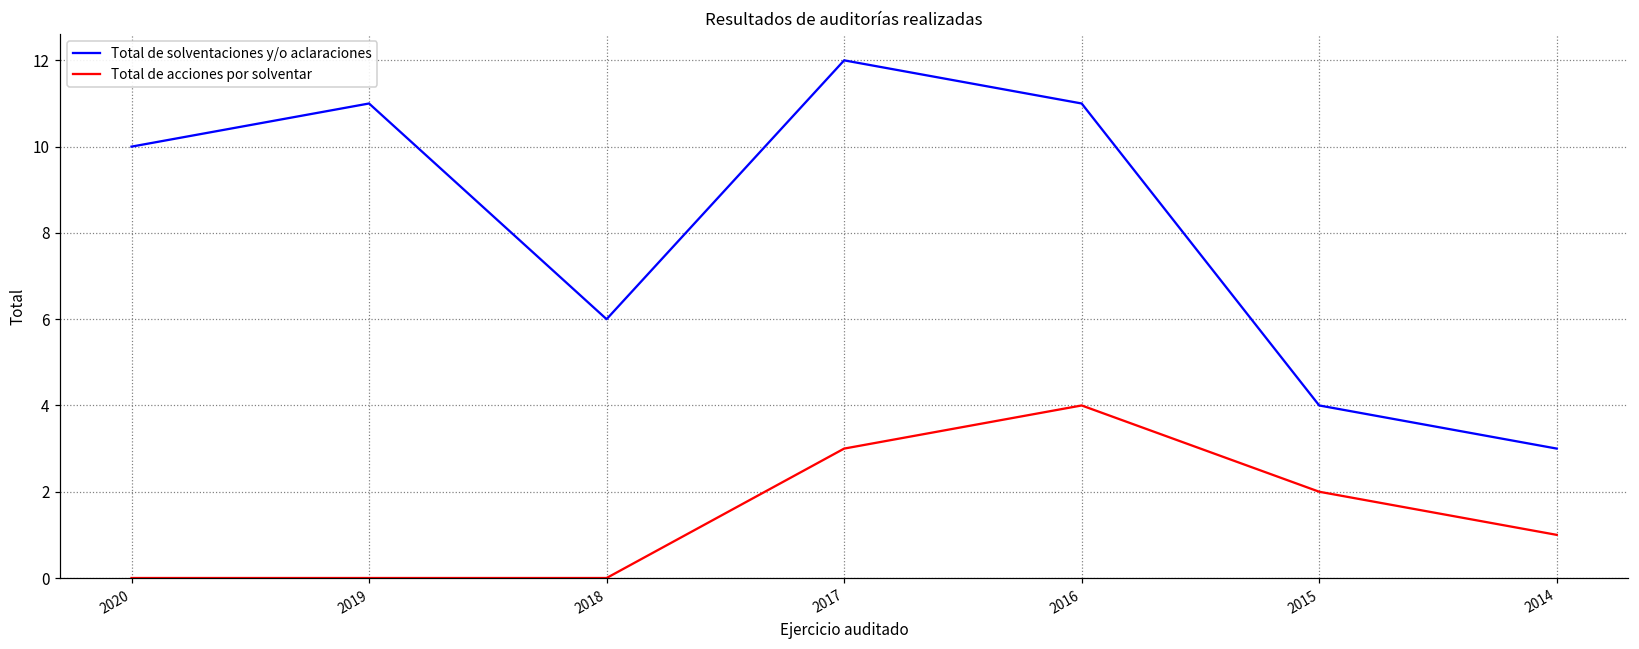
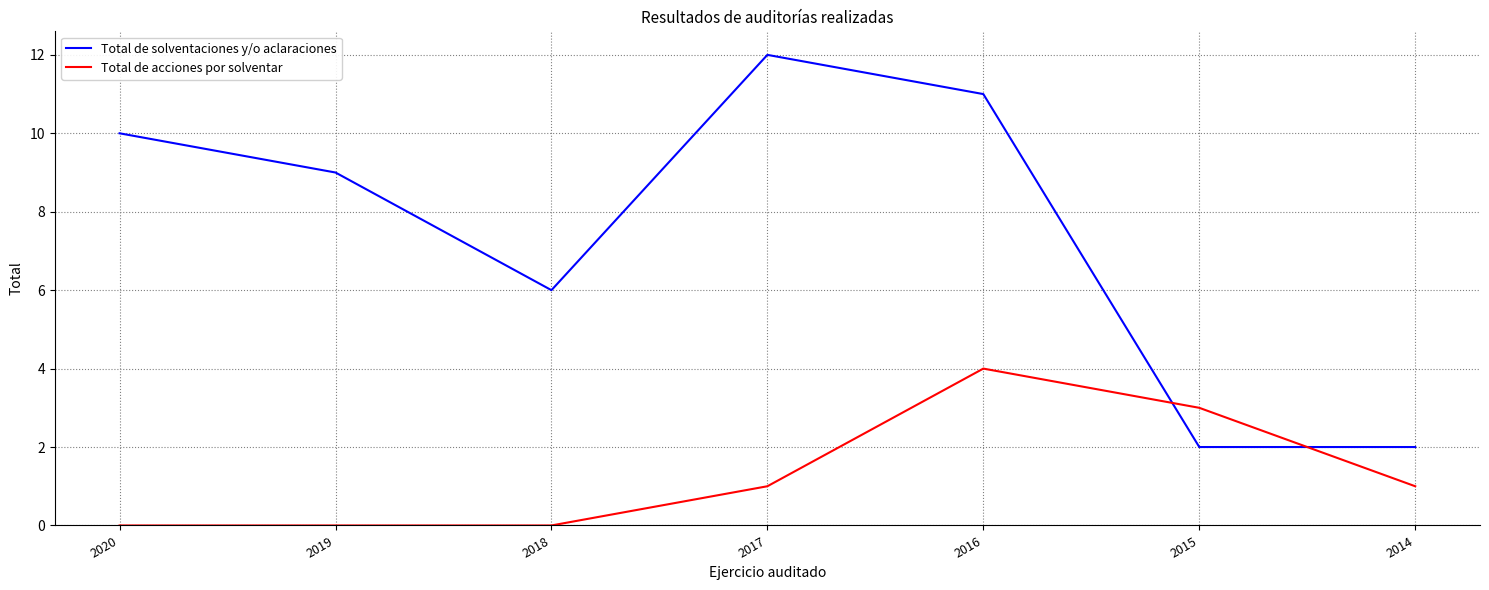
  {
    "Total de solventaciones y/o aclaraciones": {
      "2020": 10,
-     "2019": 11,
+     "2019": 9,
      "2018": 6,
      "2017": 12,
      "2016": 11,
-     "2015": 4,
-     "2014": 3
+     "2015": 2,
+     "2014": 2
    },
    "Total de acciones por solventar": {
      "2020": 0,
      "2019": 0,
      "2018": 0,
-     "2017": 3,
+     "2017": 1,
      "2016": 4,
-     "2015": 2,
+     "2015": 3,
      "2014": 1
    }
  }
